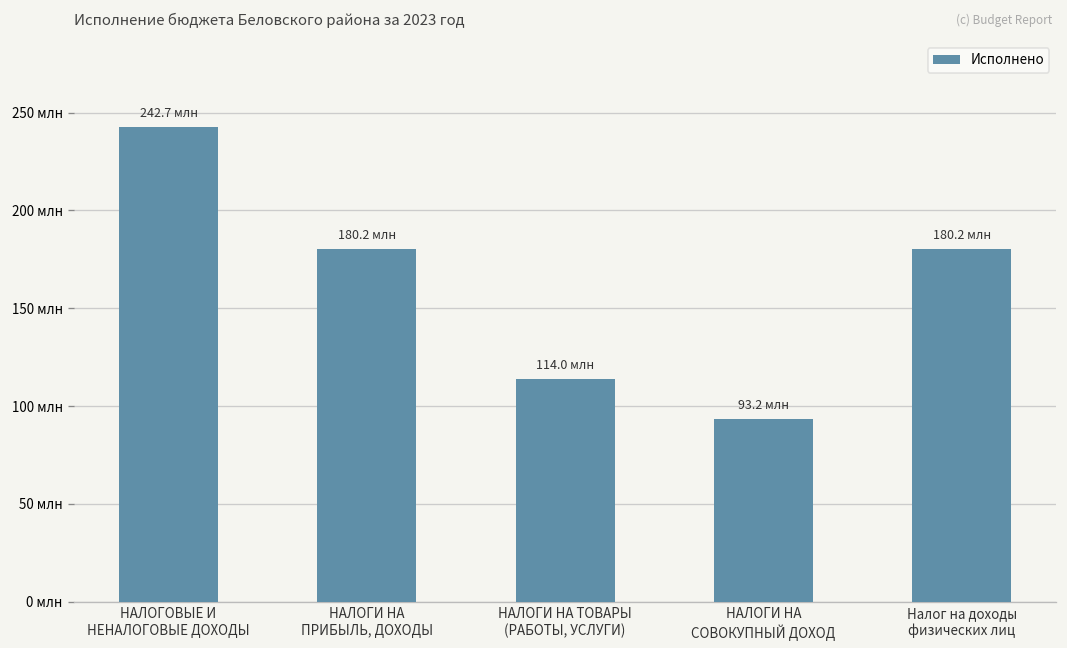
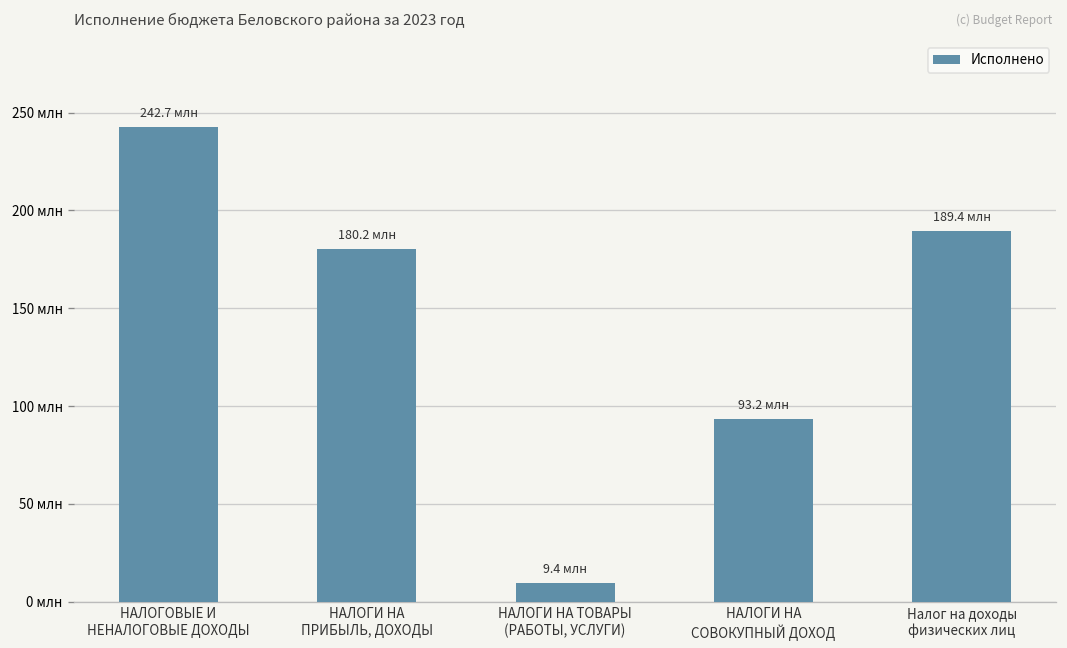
  {
-   "НАЛОГИ НА ТОВАРЫ (РАБОТЫ, УСЛУГИ)": 114.0,
-   "Налог на доходы физических лиц": 180.2
+   "НАЛОГИ НА ТОВАРЫ (РАБОТЫ, УСЛУГИ)": 9.4,
+   "Налог на доходы физических лиц": 189.4
  }
